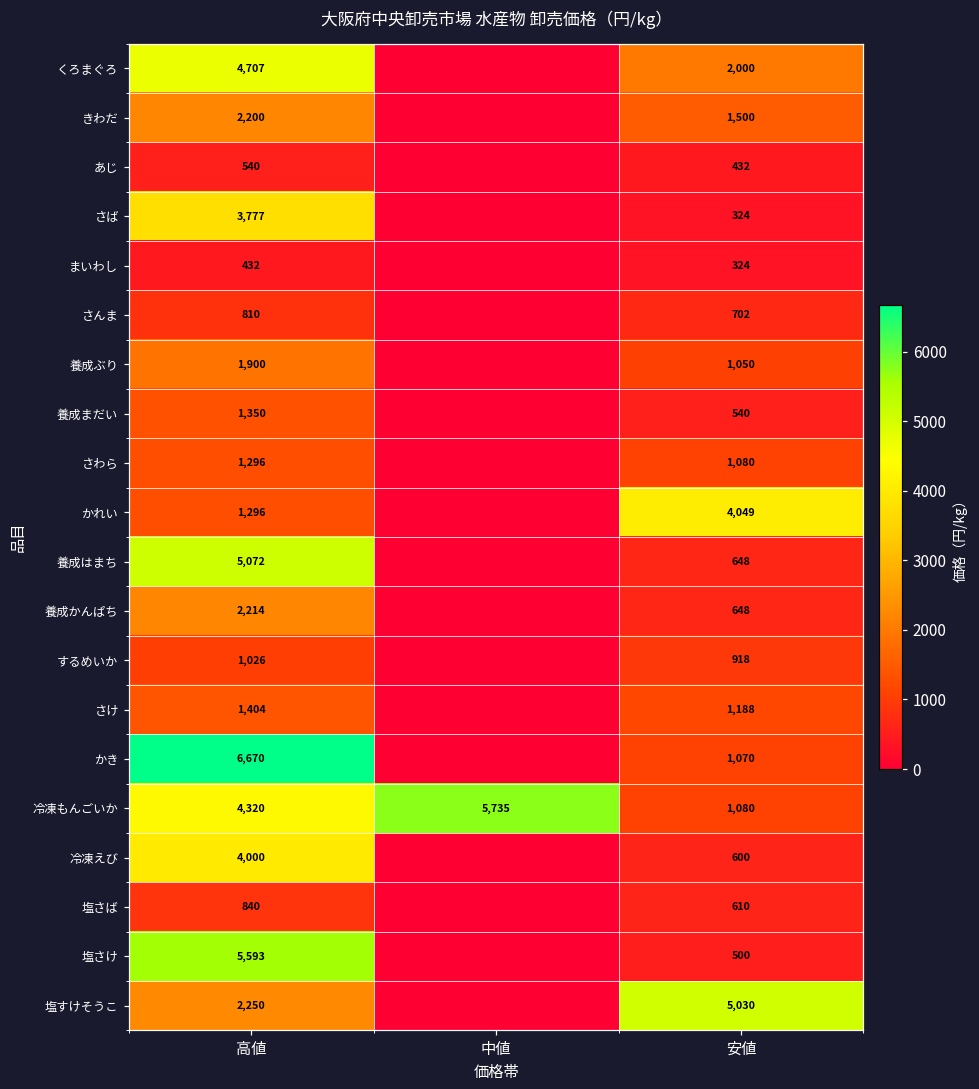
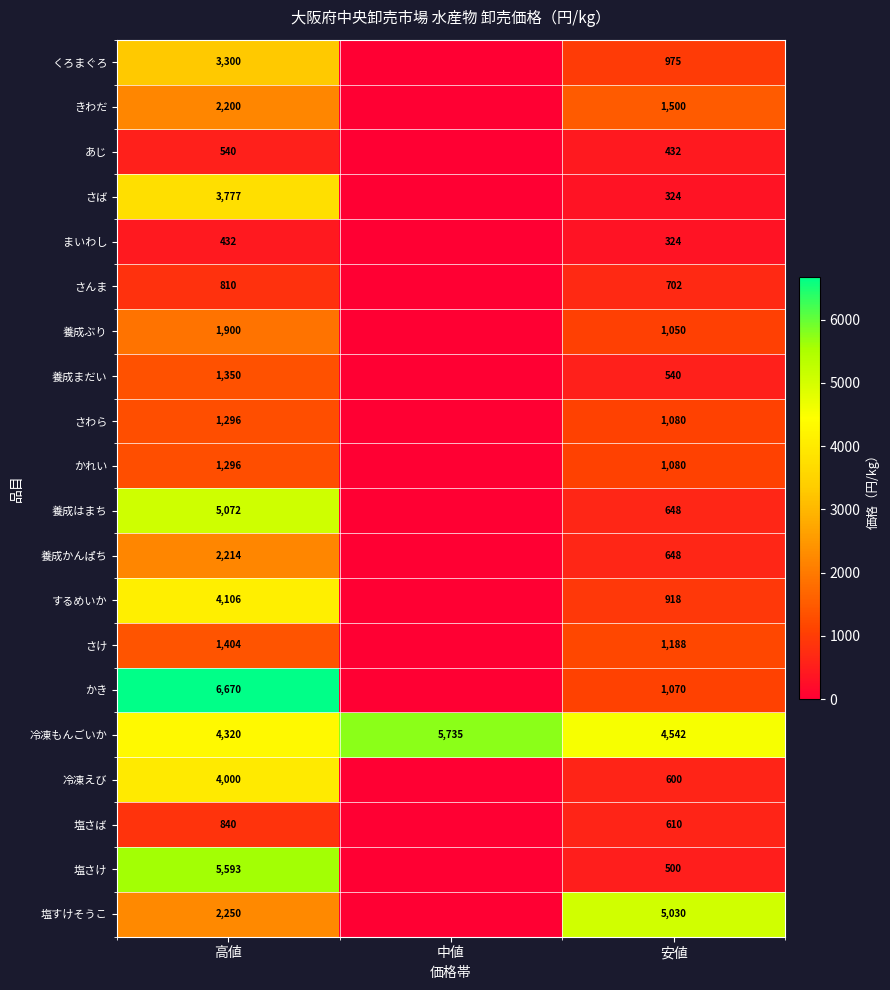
  {
    "くろまぐろ": {
-     "高値": "4,707",
-     "安値": "2,000"
+     "高値": "3,300",
+     "安値": "975"
    },
    "きわだ": {
      "高値": "2,200",
      "安値": "1,500"
    },
    "あじ": {
      "高値": "540",
      "安値": "432"
    },
    "さば": {
      "高値": "3,777",
      "安値": "324"
    },
    "まいわし": {
      "高値": "432",
      "安値": "324"
    },
    "さんま": {
      "高値": "810",
      "安値": "702"
    },
    "養成ぶり": {
      "高値": "1,900",
      "安値": "1,050"
    },
    "養成まだい": {
      "高値": "1,350",
      "安値": "540"
    },
    "さわら": {
      "高値": "1,296",
      "安値": "1,080"
    },
    "かれい": {
      "高値": "1,296",
-     "安値": "4,049"
+     "安値": "1,080"
    },
    "養成はまち": {
      "高値": "5,072",
      "安値": "648"
    },
    "養成かんぱち": {
      "高値": "2,214",
      "安値": "648"
    },
    "するめいか": {
-     "高値": "1,026",
+     "高値": "4,106",
      "安値": "918"
    },
    "さけ": {
      "高値": "1,404",
      "安値": "1,188"
    },
    "かき": {
      "高値": "6,670",
      "安値": "1,070"
    },
    "冷凍もんごいか": {
      "高値": "4,320",
      "中値": "5,735",
-     "安値": "1,080"
+     "安値": "4,542"
    },
    "冷凍えび": {
      "高値": "4,000",
      "安値": "600"
    },
    "塩さば": {
      "高値": "840",
      "安値": "610"
    },
    "塩さけ": {
      "高値": "5,593",
      "安値": "500"
    },
    "塩すけそうこ": {
      "高値": "2,250",
      "安値": "5,030"
    }
  }
